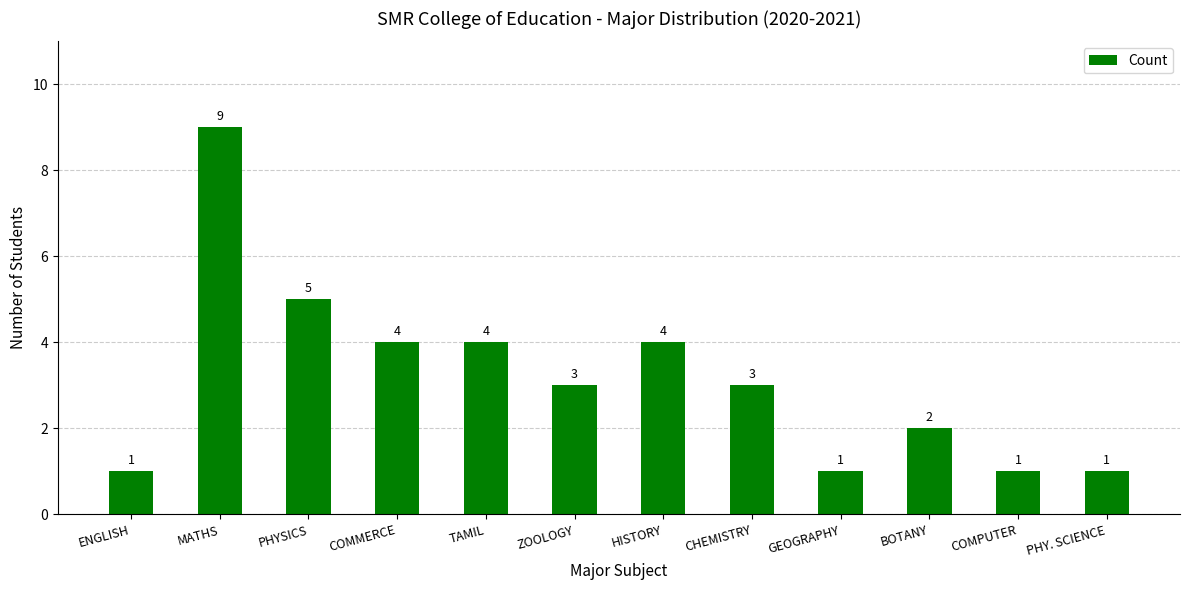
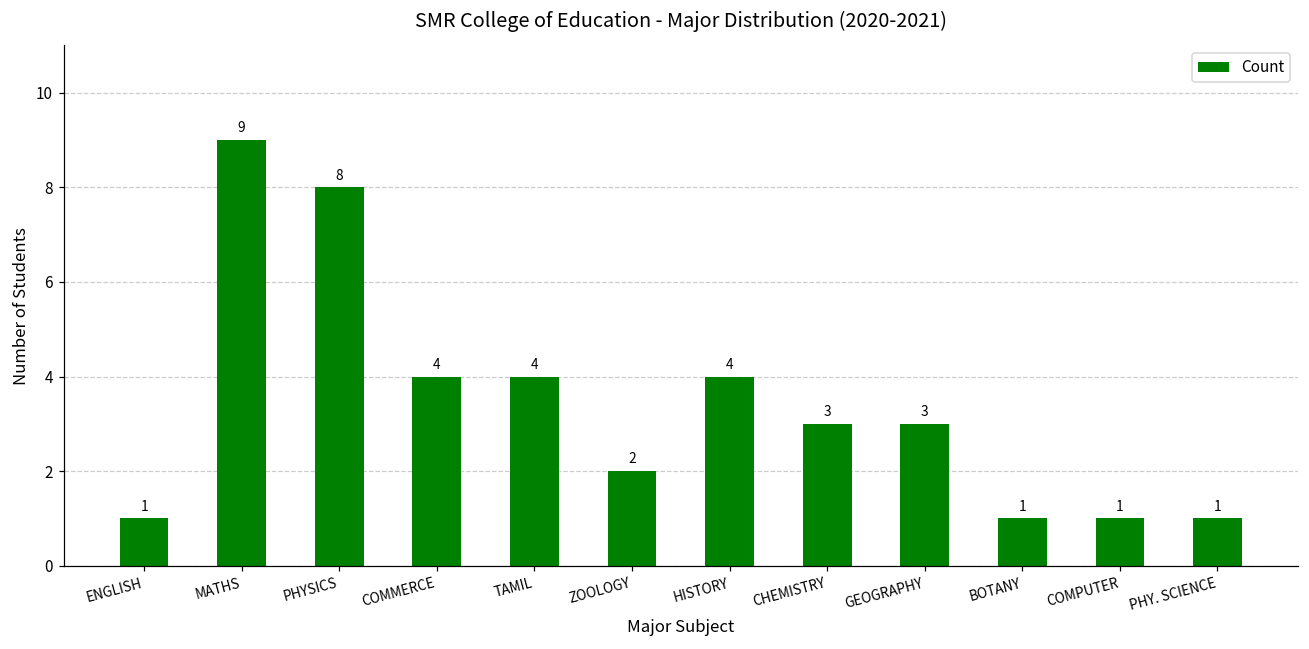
  {
    "ENGLISH": 1,
    "MATHS": 9,
-   "PHYSICS": 5,
+   "PHYSICS": 8,
    "COMMERCE": 4,
    "TAMIL": 4,
-   "ZOOLOGY": 3,
+   "ZOOLOGY": 2,
    "HISTORY": 4,
    "CHEMISTRY": 3,
-   "GEOGRAPHY": 1,
-   "BOTANY": 2,
+   "GEOGRAPHY": 3,
+   "BOTANY": 1,
    "COMPUTER": 1,
    "PHY. SCIENCE": 1
  }
